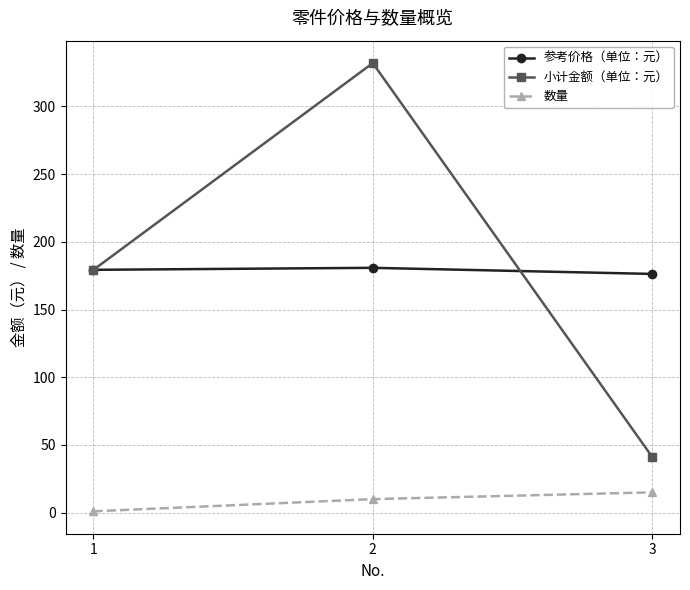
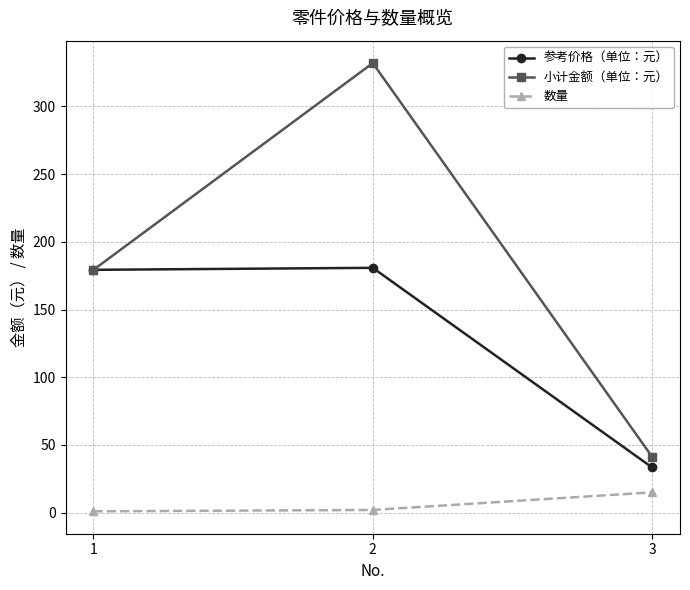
  {
    "参考价格（单位：元）": {
      "2": 181,
-     "3": 176
+     "3": 33
    },
    "小计金额（单位：元）": {
      "2": 332,
      "3": 41
    },
    "数量": {
      "1": 1,
-     "2": 10,
+     "2": 2,
      "3": 15
    }
  }
